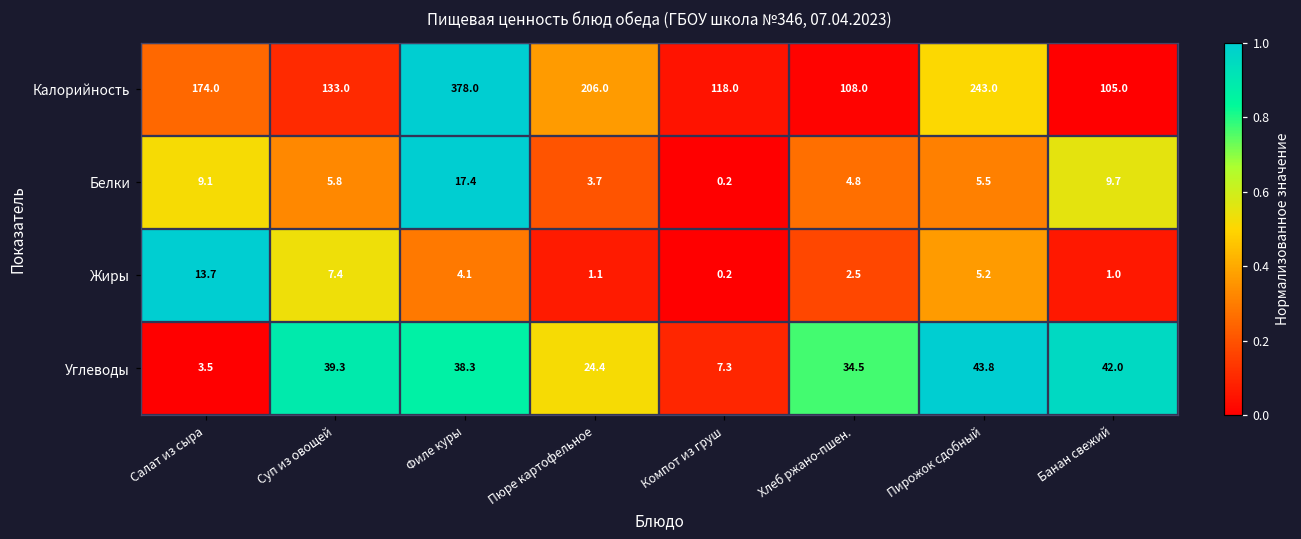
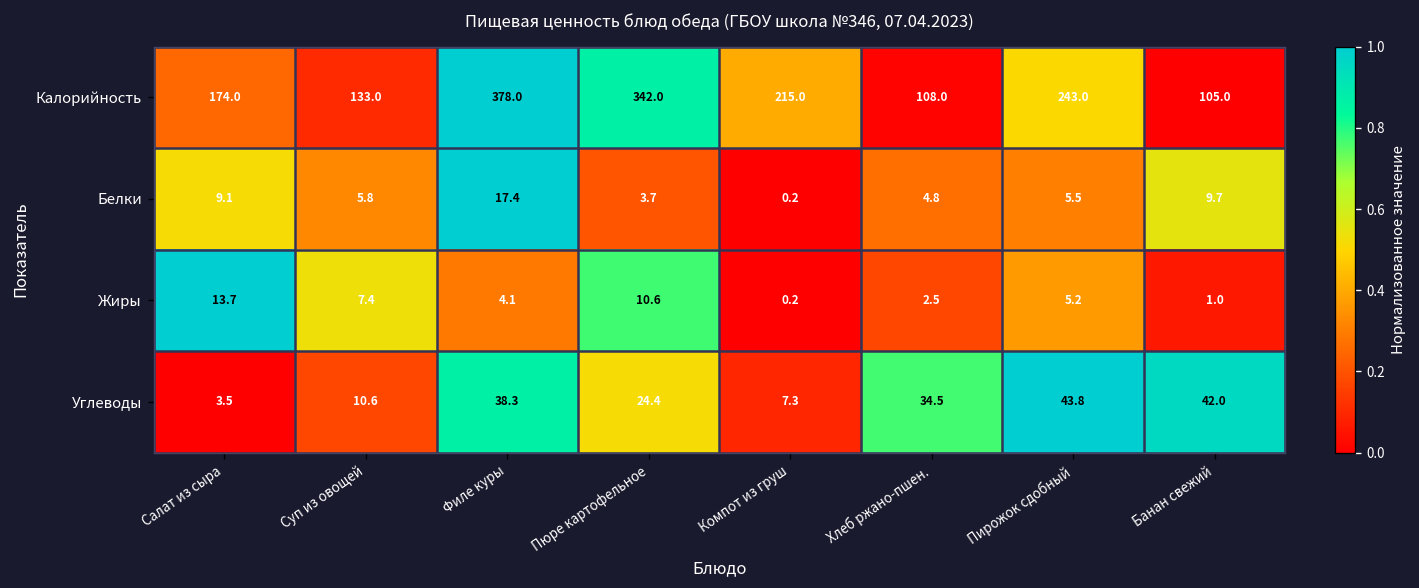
  {
    "Калорийность": {
      "Салат из сыра": 174.0,
      "Суп из овощей": 133.0,
      "Филе куры": 378.0,
-     "Пюре картофельное": 206.0,
-     "Компот из груш": 118.0,
+     "Пюре картофельное": 342.0,
+     "Компот из груш": 215.0,
      "Хлеб ржано-пшен.": 108.0,
      "Пирожок сдобный": 243.0,
      "Банан свежий": 105.0
    },
    "Белки": {
      "Салат из сыра": 9.1,
      "Суп из овощей": 5.8,
      "Филе куры": 17.4,
      "Пюре картофельное": 3.7,
      "Компот из груш": 0.2,
      "Хлеб ржано-пшен.": 4.8,
      "Пирожок сдобный": 5.5,
      "Банан свежий": 9.7
    },
    "Жиры": {
      "Салат из сыра": 13.7,
      "Суп из овощей": 7.4,
      "Филе куры": 4.1,
-     "Пюре картофельное": 1.1,
+     "Пюре картофельное": 10.6,
      "Компот из груш": 0.2,
      "Хлеб ржано-пшен.": 2.5,
      "Пирожок сдобный": 5.2,
      "Банан свежий": 1.0
    },
    "Углеводы": {
      "Салат из сыра": 3.5,
-     "Суп из овощей": 39.3,
+     "Суп из овощей": 10.6,
      "Филе куры": 38.3,
      "Пюре картофельное": 24.4,
      "Компот из груш": 7.3,
      "Хлеб ржано-пшен.": 34.5,
      "Пирожок сдобный": 43.8,
      "Банан свежий": 42.0
    }
  }
